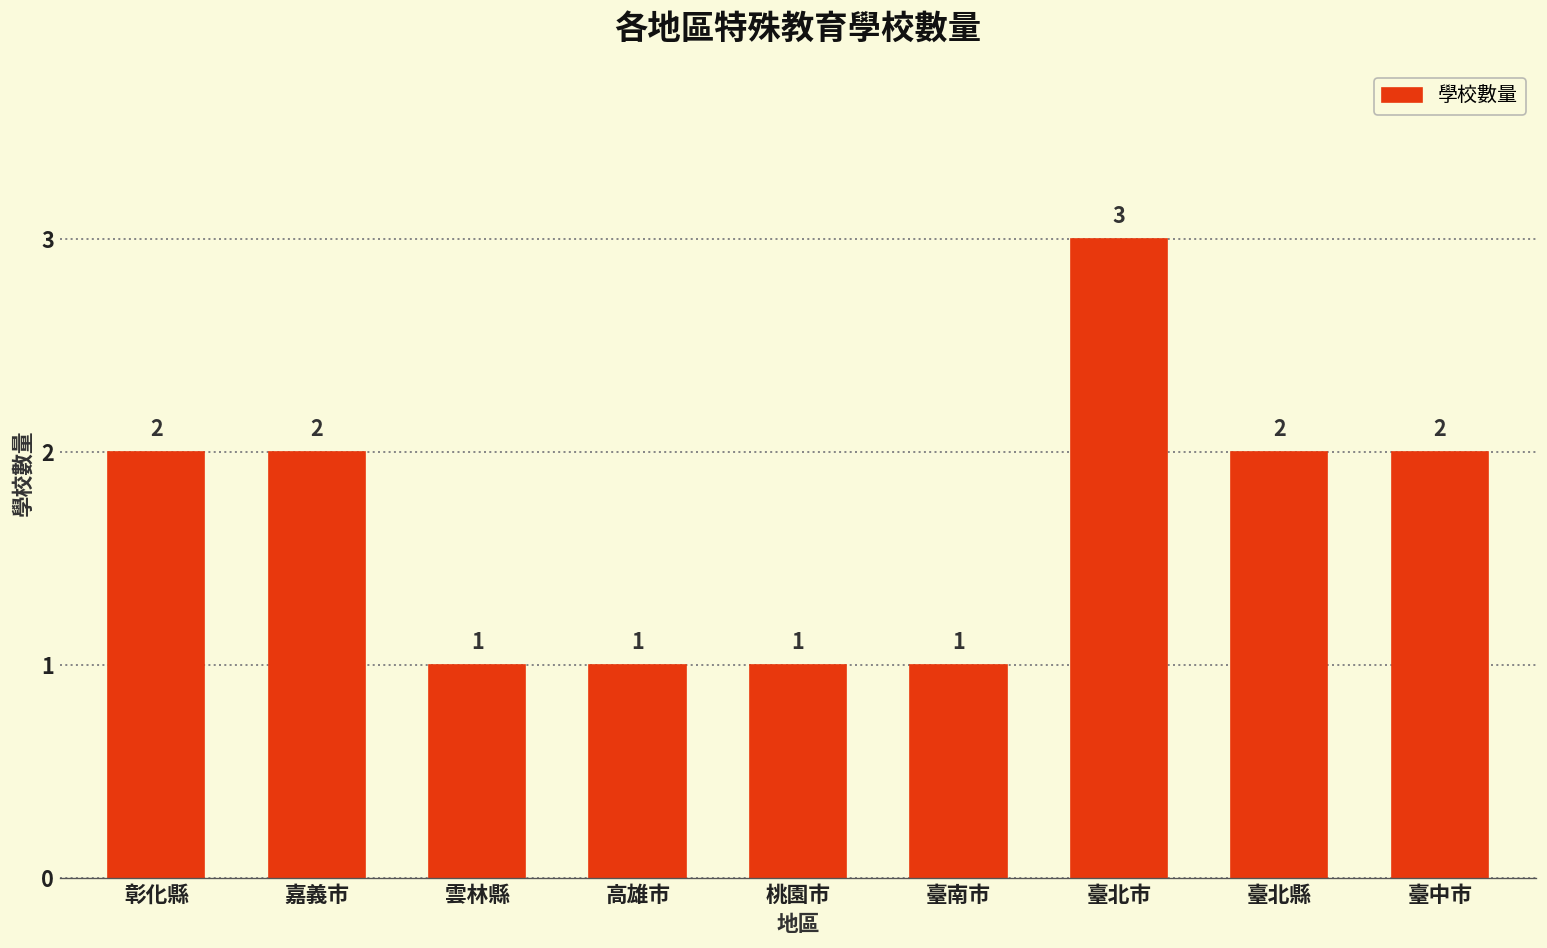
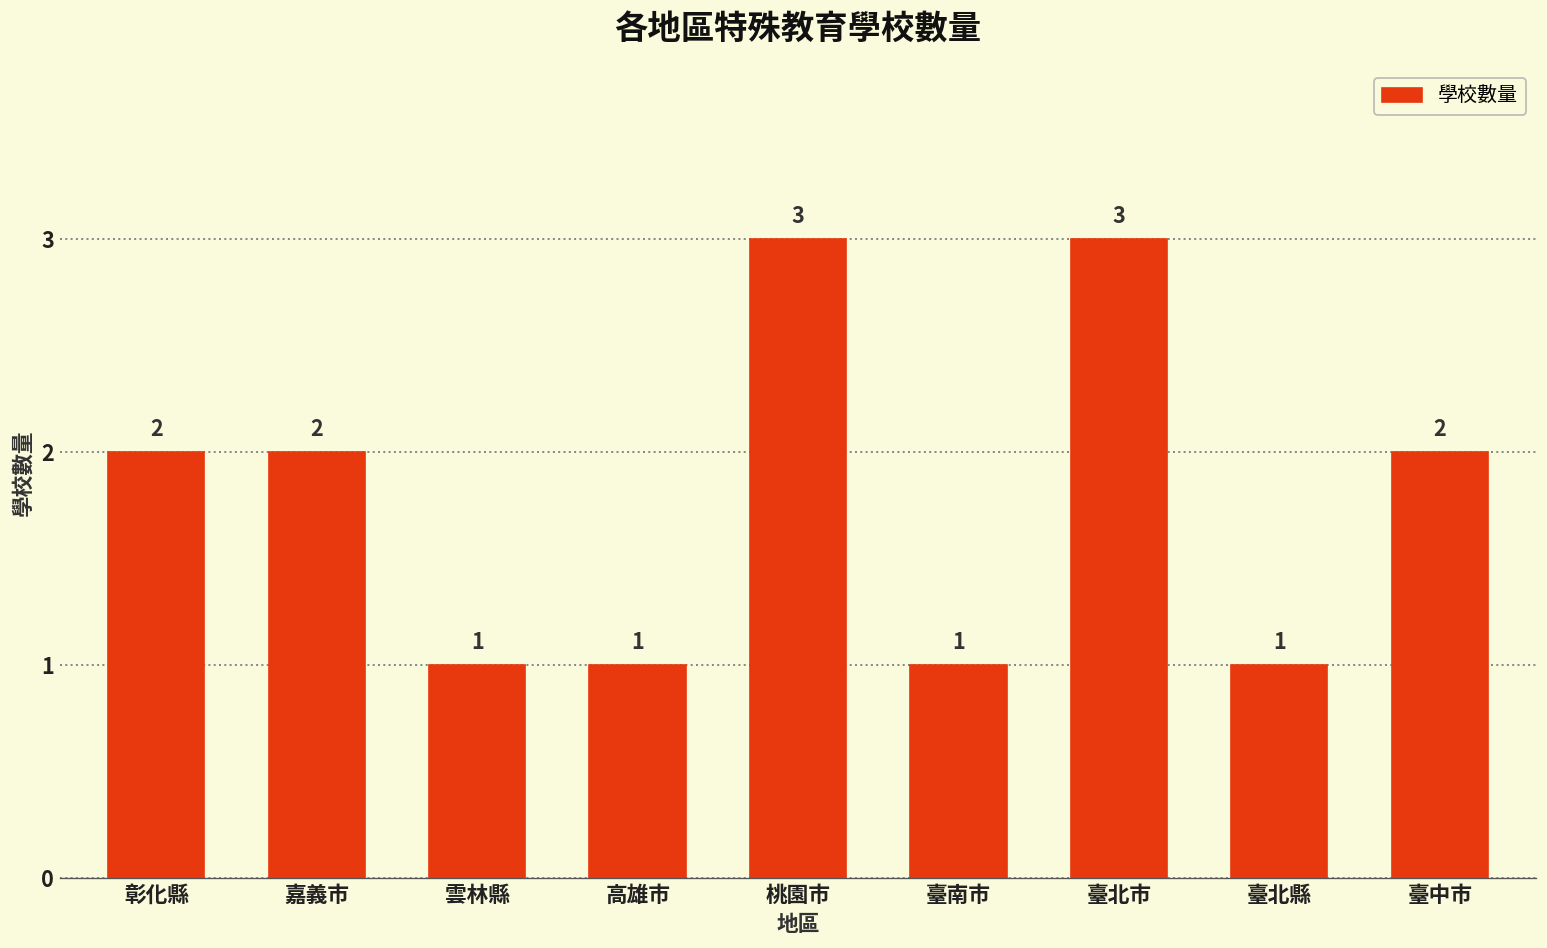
  {
    "彰化縣": 2,
    "嘉義市": 2,
    "雲林縣": 1,
    "高雄市": 1,
-   "桃園市": 1,
+   "桃園市": 3,
    "臺南市": 1,
    "臺北市": 3,
-   "臺北縣": 2,
+   "臺北縣": 1,
    "臺中市": 2
  }
